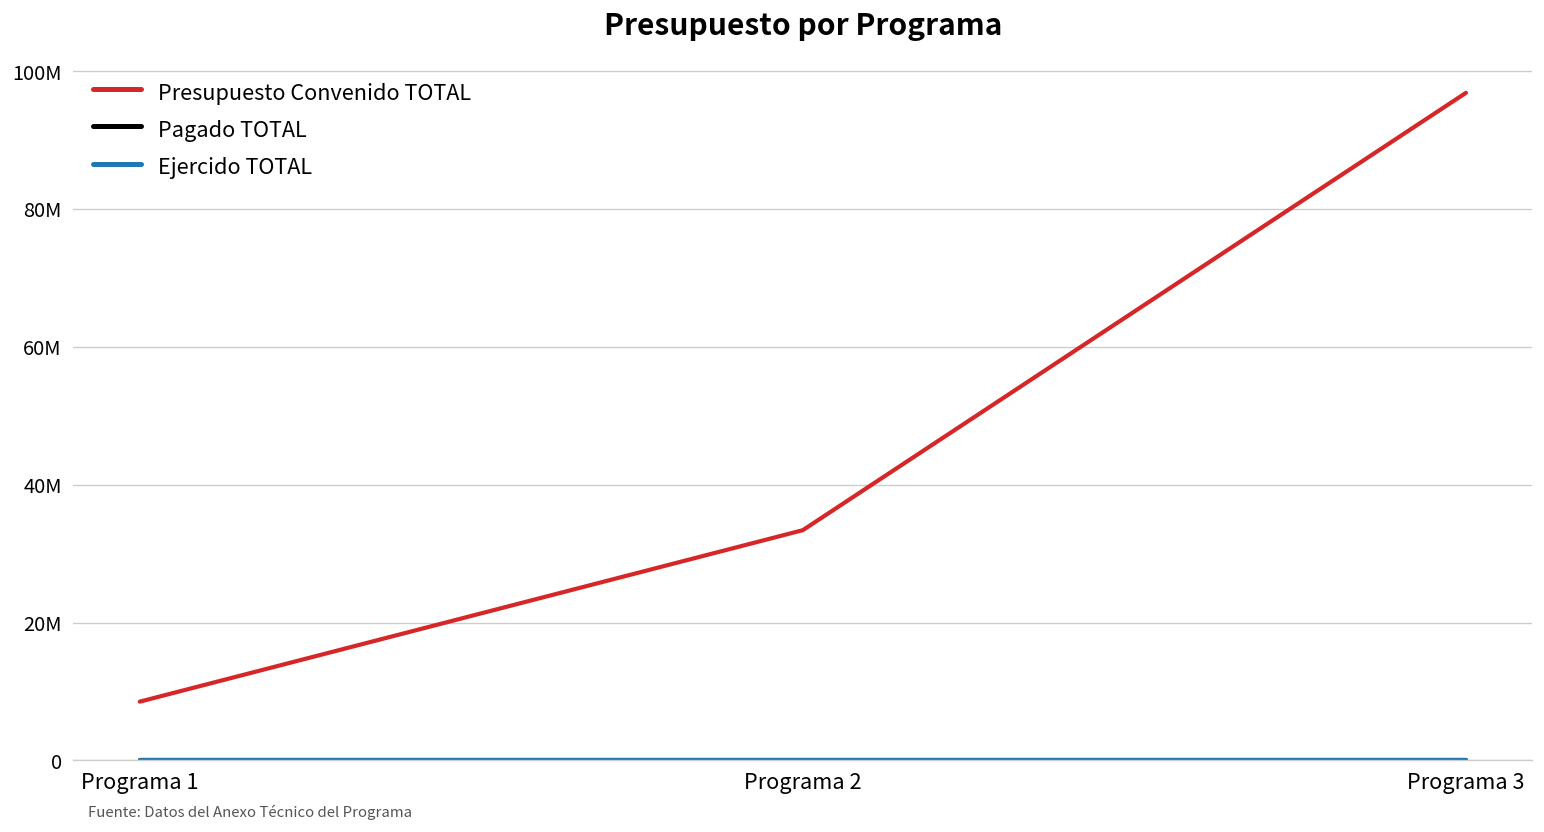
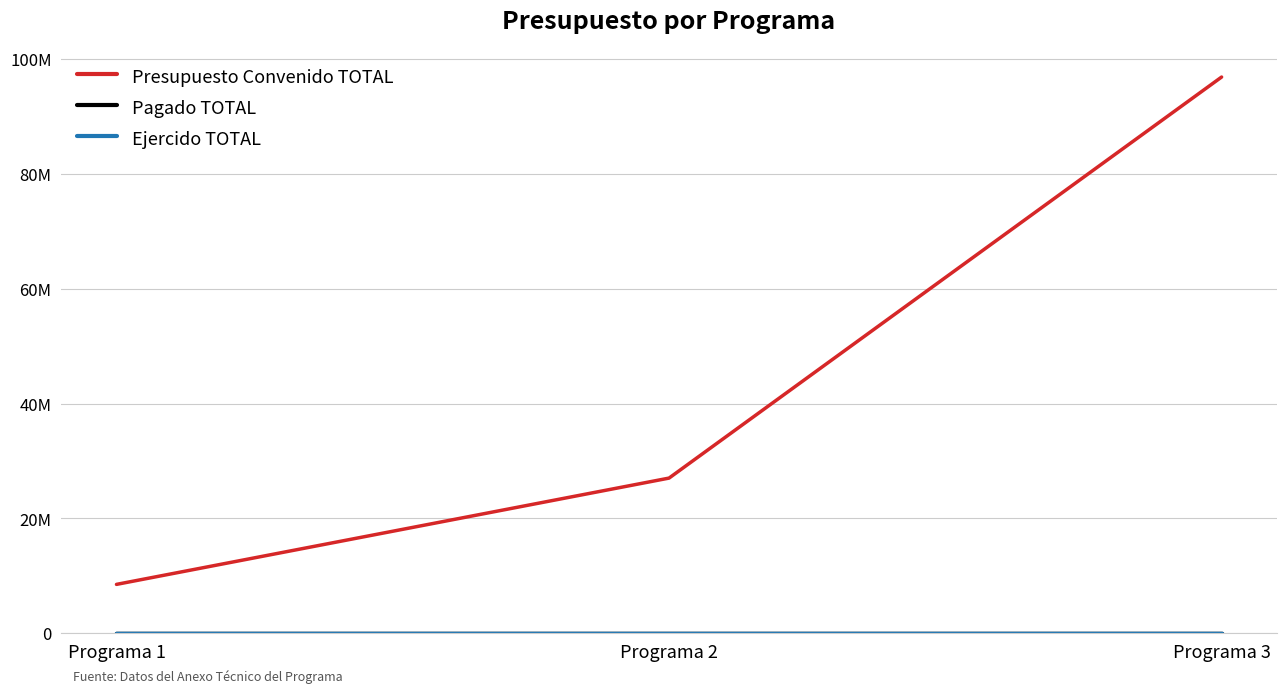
  {
    "Presupuesto Convenido TOTAL": {
      "Programa 1": 9000000,
-     "Programa 2": 33000000,
+     "Programa 2": 27000000,
      "Programa 3": 97000000
    },
    "Ejercido TOTAL": {
      "Programa 1": 0,
      "Programa 2": 0,
      "Programa 3": 0
    }
  }
